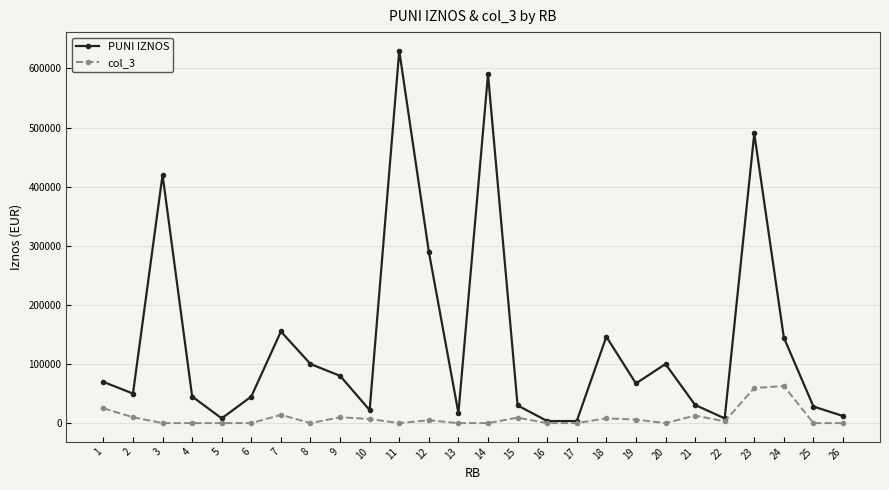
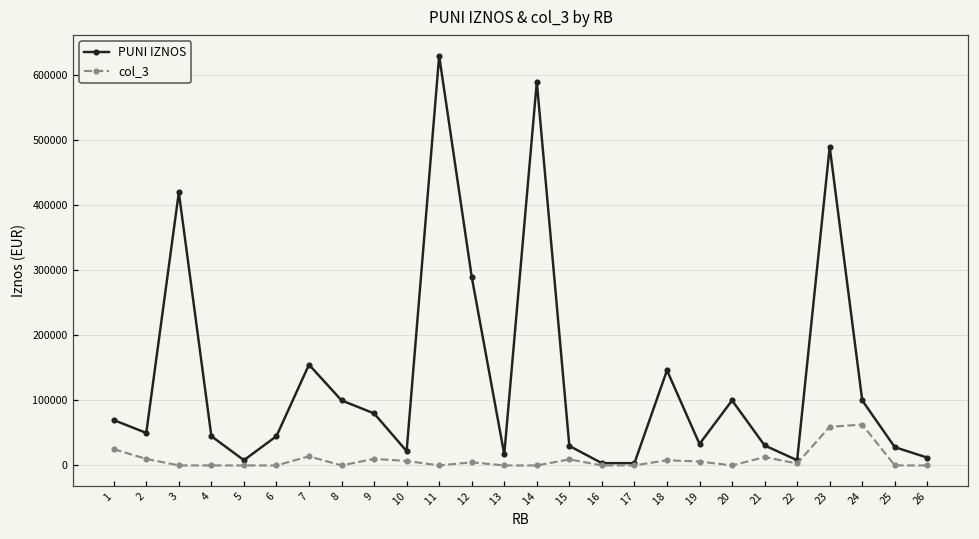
  {
    "PUNI IZNOS": {
      "1": 70000,
      "2": 50000,
      "3": 420000,
      "4": 50000,
      "5": 10000,
      "6": 50000,
      "7": 160000,
      "8": 100000,
      "9": 80000,
      "10": 20000,
      "11": 630000,
      "12": 290000,
      "13": 20000,
      "14": 590000,
      "15": 30000,
      "18": 150000,
-     "19": 70000,
+     "19": 30000,
      "20": 100000,
      "21": 30000,
      "22": 10000,
      "23": 490000,
-     "24": 140000,
+     "24": 100000,
      "25": 30000,
      "26": 10000
    },
    "col_3": {
      "1": 30000,
      "2": 10000,
      "3": 0,
      "4": 0,
      "5": 0,
      "6": 0,
      "7": 10000,
      "8": 0,
      "9": 10000,
      "10": 10000,
      "11": 0,
      "12": 0,
      "13": 0,
      "14": 0,
      "15": 10000,
      "18": 10000,
      "19": 10000,
      "20": 0,
      "21": 10000,
      "22": 0,
      "23": 60000,
      "24": 60000,
      "25": 0,
      "26": 0
    }
  }
